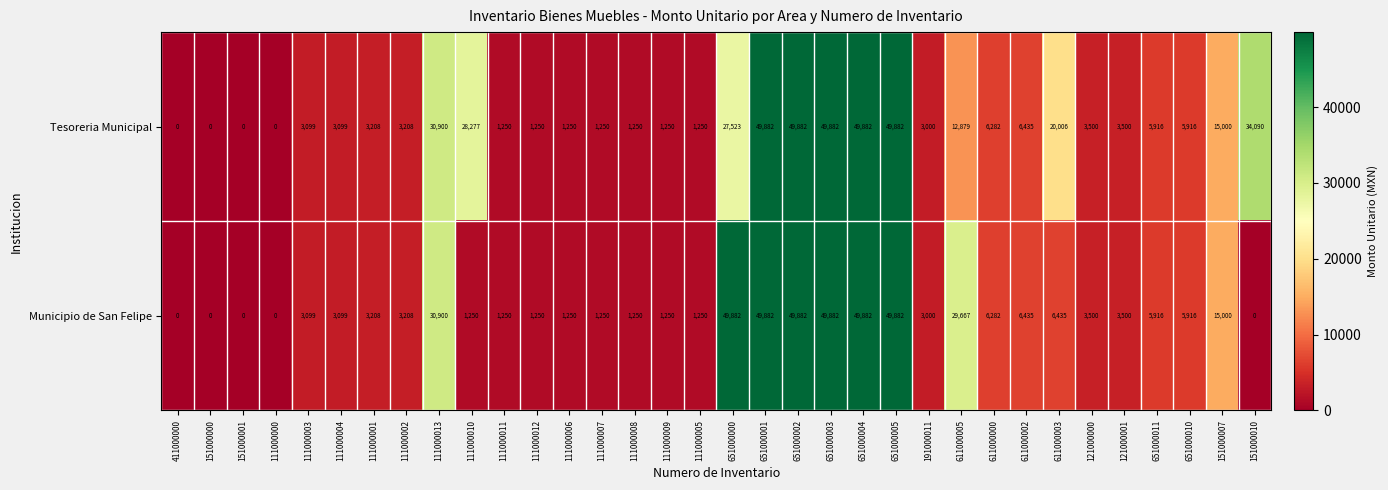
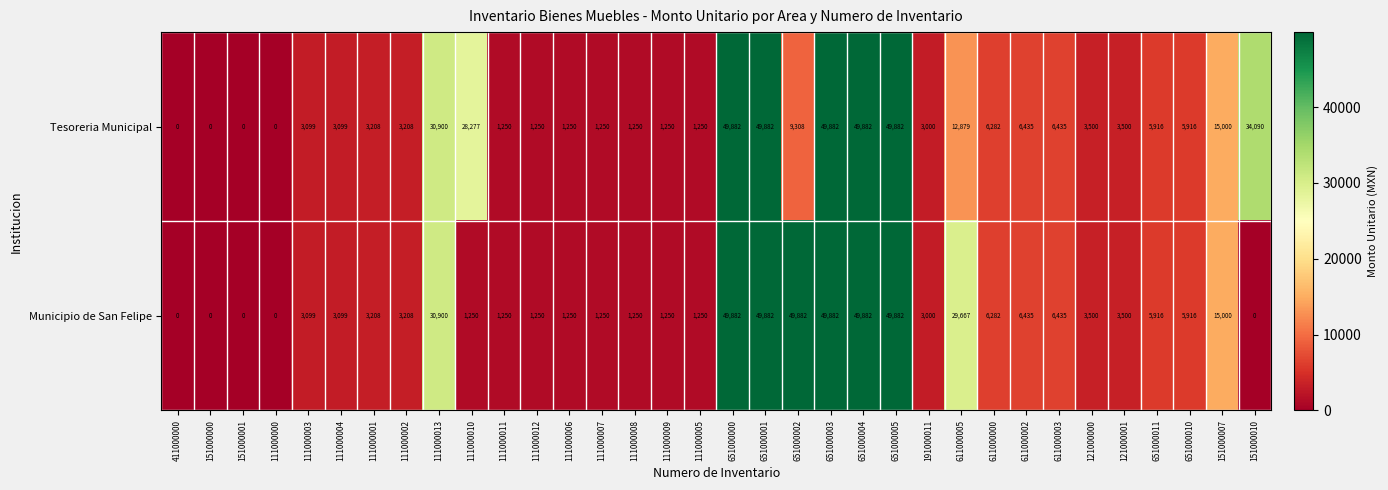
  {
    "Tesoreria Municipal": {
      "411000000": "0",
      "151000000": "0",
      "151000001": "0",
      "111000000": "0",
      "111000003": "3,099",
      "111000004": "3,099",
      "111000001": "3,208",
      "111000002": "3,208",
      "111000013": "30,900",
      "111000010": "28,277",
      "111000011": "1,250",
      "111000012": "1,250",
      "111000006": "1,250",
      "111000007": "1,250",
      "111000008": "1,250",
      "111000009": "1,250",
      "111000005": "1,250",
-     "651000000": "27,523",
+     "651000000": "49,882",
      "651000001": "49,882",
-     "651000002": "49,882",
+     "651000002": "9,308",
      "651000003": "49,882",
      "651000004": "49,882",
      "651000005": "49,882",
      "191000011": "3,000",
      "611000005": "12,879",
      "611000000": "6,282",
      "611000002": "6,435",
-     "611000003": "20,006",
+     "611000003": "6,435",
      "121000000": "3,500",
      "121000001": "3,500",
      "651000011": "5,916",
      "651000010": "5,916",
      "151000007": "15,000",
      "151000010": "34,090"
    },
    "Municipio de San Felipe": {
      "411000000": "0",
      "151000000": "0",
      "151000001": "0",
      "111000000": "0",
      "111000003": "3,099",
      "111000004": "3,099",
      "111000001": "3,208",
      "111000002": "3,208",
      "111000013": "30,900",
      "111000010": "1,250",
      "111000011": "1,250",
      "111000012": "1,250",
      "111000006": "1,250",
      "111000007": "1,250",
      "111000008": "1,250",
      "111000009": "1,250",
      "111000005": "1,250",
      "651000000": "49,882",
      "651000001": "49,882",
      "651000002": "49,882",
      "651000003": "49,882",
      "651000004": "49,882",
      "651000005": "49,882",
      "191000011": "3,000",
      "611000005": "29,667",
      "611000000": "6,282",
      "611000002": "6,435",
      "611000003": "6,435",
      "121000000": "3,500",
      "121000001": "3,500",
      "651000011": "5,916",
      "651000010": "5,916",
      "151000007": "15,000",
      "151000010": "0"
    }
  }
